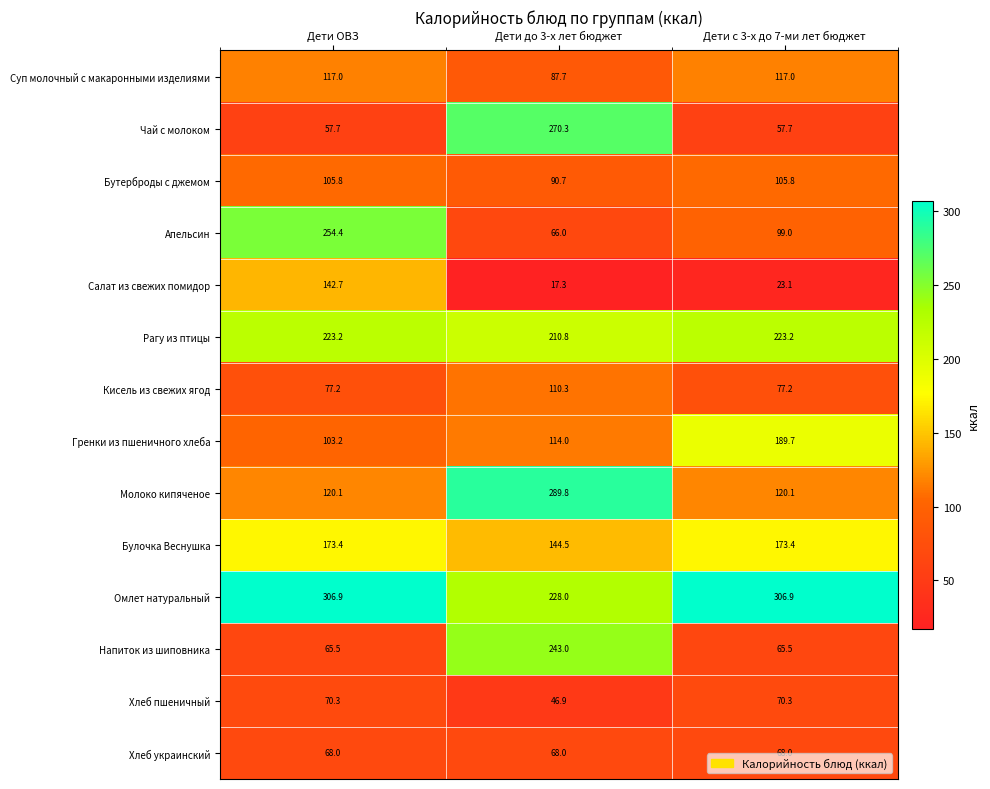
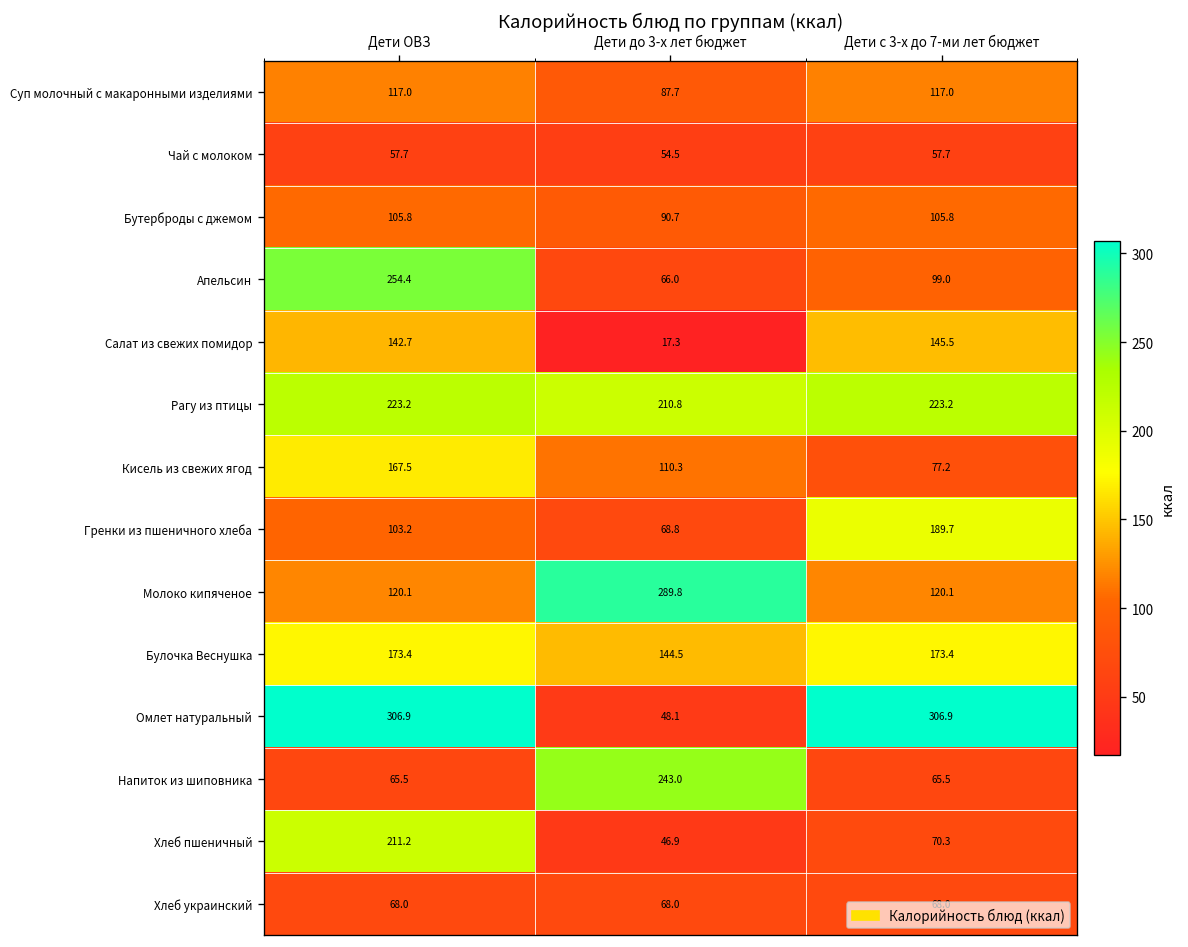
  {
    "Суп молочный с макаронными изделиями": {
      "Дети ОВЗ": 117.0,
      "Дети до 3-х лет бюджет": 87.7,
      "Дети с 3-х до 7-ми лет бюджет": 117.0
    },
    "Чай с молоком": {
      "Дети ОВЗ": 57.7,
-     "Дети до 3-х лет бюджет": 270.3,
+     "Дети до 3-х лет бюджет": 54.5,
      "Дети с 3-х до 7-ми лет бюджет": 57.7
    },
    "Бутерброды с джемом": {
      "Дети ОВЗ": 105.8,
      "Дети до 3-х лет бюджет": 90.7,
      "Дети с 3-х до 7-ми лет бюджет": 105.8
    },
    "Апельсин": {
      "Дети ОВЗ": 254.4,
      "Дети до 3-х лет бюджет": 66.0,
      "Дети с 3-х до 7-ми лет бюджет": 99.0
    },
    "Салат из свежих помидор": {
      "Дети ОВЗ": 142.7,
      "Дети до 3-х лет бюджет": 17.3,
-     "Дети с 3-х до 7-ми лет бюджет": 23.1
+     "Дети с 3-х до 7-ми лет бюджет": 145.5
    },
    "Рагу из птицы": {
      "Дети ОВЗ": 223.2,
      "Дети до 3-х лет бюджет": 210.8,
      "Дети с 3-х до 7-ми лет бюджет": 223.2
    },
    "Кисель из свежих ягод": {
-     "Дети ОВЗ": 77.2,
+     "Дети ОВЗ": 167.5,
      "Дети до 3-х лет бюджет": 110.3,
      "Дети с 3-х до 7-ми лет бюджет": 77.2
    },
    "Гренки из пшеничного хлеба": {
      "Дети ОВЗ": 103.2,
-     "Дети до 3-х лет бюджет": 114.0,
+     "Дети до 3-х лет бюджет": 68.8,
      "Дети с 3-х до 7-ми лет бюджет": 189.7
    },
    "Молоко кипяченое": {
      "Дети ОВЗ": 120.1,
      "Дети до 3-х лет бюджет": 289.8,
      "Дети с 3-х до 7-ми лет бюджет": 120.1
    },
    "Булочка Веснушка": {
      "Дети ОВЗ": 173.4,
      "Дети до 3-х лет бюджет": 144.5,
      "Дети с 3-х до 7-ми лет бюджет": 173.4
    },
    "Омлет натуральный": {
      "Дети ОВЗ": 306.9,
-     "Дети до 3-х лет бюджет": 228.0,
+     "Дети до 3-х лет бюджет": 48.1,
      "Дети с 3-х до 7-ми лет бюджет": 306.9
    },
    "Напиток из шиповника": {
      "Дети ОВЗ": 65.5,
      "Дети до 3-х лет бюджет": 243.0,
      "Дети с 3-х до 7-ми лет бюджет": 65.5
    },
    "Хлеб пшеничный": {
-     "Дети ОВЗ": 70.3,
+     "Дети ОВЗ": 211.2,
      "Дети до 3-х лет бюджет": 46.9,
      "Дети с 3-х до 7-ми лет бюджет": 70.3
    },
    "Хлеб украинский": {
      "Дети ОВЗ": 68.0,
      "Дети до 3-х лет бюджет": 68.0
    }
  }
